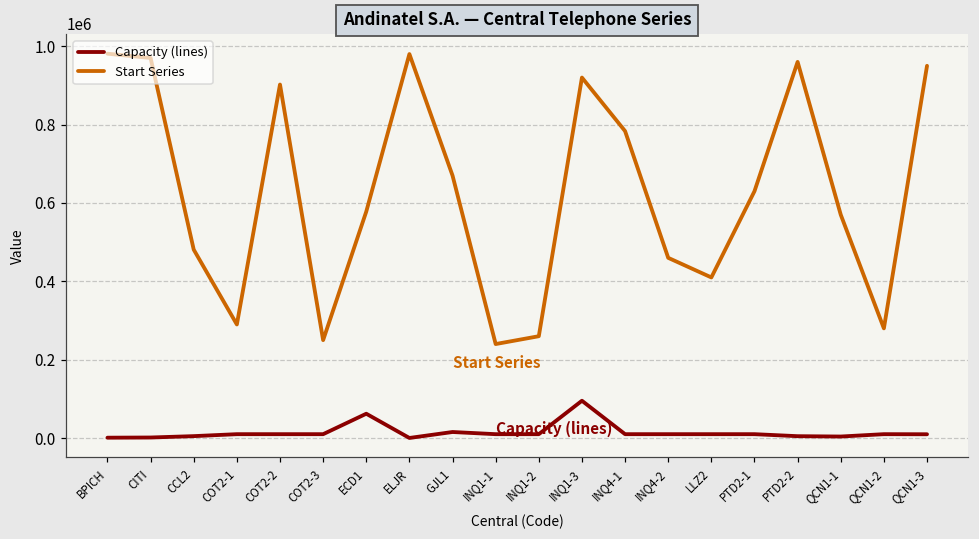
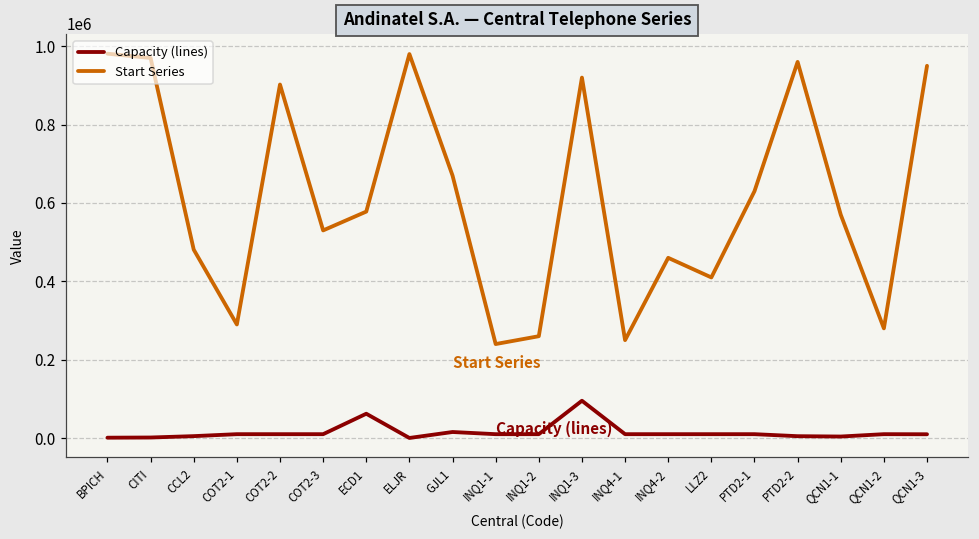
  {
    "Capacity (lines)": {
      "BPICH": 0,
      "CITI": 0,
      "CCL2": 10000,
      "COT2-1": 10000,
      "COT2-2": 10000,
      "COT2-3": 10000,
      "ECD1": 60000,
      "ELJR": 0,
      "GJL1": 20000,
      "INQ1-1": 10000,
      "INQ1-2": 10000,
      "INQ1-3": 100000,
      "INQ4-1": 10000,
      "INQ4-2": 10000,
      "LLZ2": 10000,
      "PTD2-1": 10000,
      "PTD2-2": 0,
      "QCN1-1": 0,
      "QCN1-2": 10000,
      "QCN1-3": 10000
    },
    "Start Series": {
      "CCL2": 480000,
      "COT2-1": 290000,
      "COT2-2": 900000,
-     "COT2-3": 250000,
+     "COT2-3": 530000,
      "ECD1": 580000,
      "ELJR": 980000,
      "GJL1": 670000,
      "INQ1-1": 240000,
      "INQ1-2": 260000,
      "INQ1-3": 920000,
-     "INQ4-1": 780000,
+     "INQ4-1": 250000,
      "INQ4-2": 460000,
      "LLZ2": 410000,
      "PTD2-1": 630000,
      "PTD2-2": 960000,
      "QCN1-1": 570000,
      "QCN1-2": 280000,
      "QCN1-3": 950000
    }
  }
